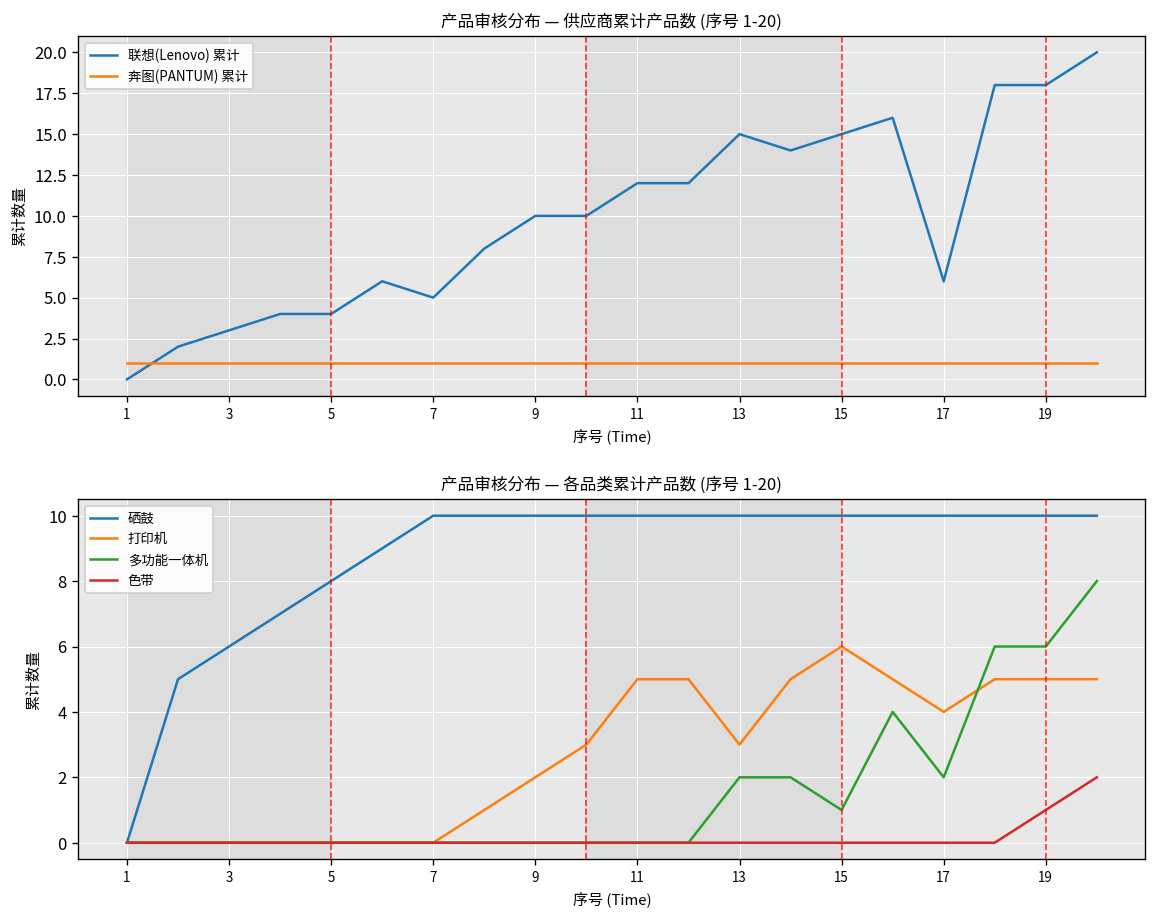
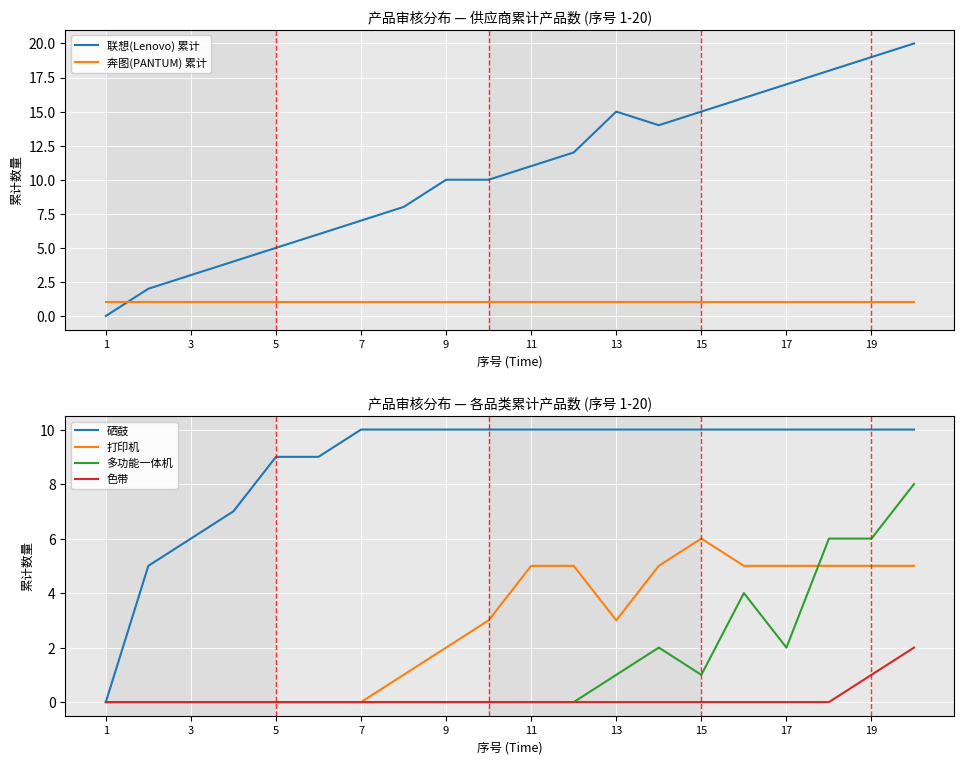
  {
    "产品审核分布 — 供应商累计产品数 (序号 1-20)": {
      "联想(Lenovo) 累计": {
        "1": 0,
        "3": 3,
-       "5": 4,
-       "7": 5,
+       "5": 5,
+       "7": 7,
        "9": 10,
-       "11": 12,
+       "11": 11,
        "13": 15,
        "15": 15,
-       "17": 6,
-       "19": 18
+       "17": 17,
+       "19": 19
      },
      "奔图(PANTUM) 累计": {
        "1": 1,
        "3": 1,
        "5": 1,
        "7": 1,
        "9": 1,
        "11": 1,
        "13": 1,
        "15": 1,
        "17": 1,
        "19": 1
      }
    },
    "产品审核分布 — 各品类累计产品数 (序号 1-20)": {
      "硒鼓": {
        "3": 6,
-       "5": 8,
+       "5": 9,
        "7": 10,
        "9": 10,
        "11": 10,
        "13": 10,
        "15": 10,
        "17": 10,
        "19": 10
      },
      "打印机": {
        "9": 2,
        "11": 5,
        "13": 3,
        "15": 6,
-       "17": 4,
+       "17": 5,
        "19": 5
      },
      "多功能一体机": {
-       "13": 2,
+       "13": 1,
        "15": 1,
        "17": 2,
        "19": 6
      },
      "色带": {
        "13": 0,
        "15": 0,
        "17": 0,
        "19": 1
      }
    }
  }
